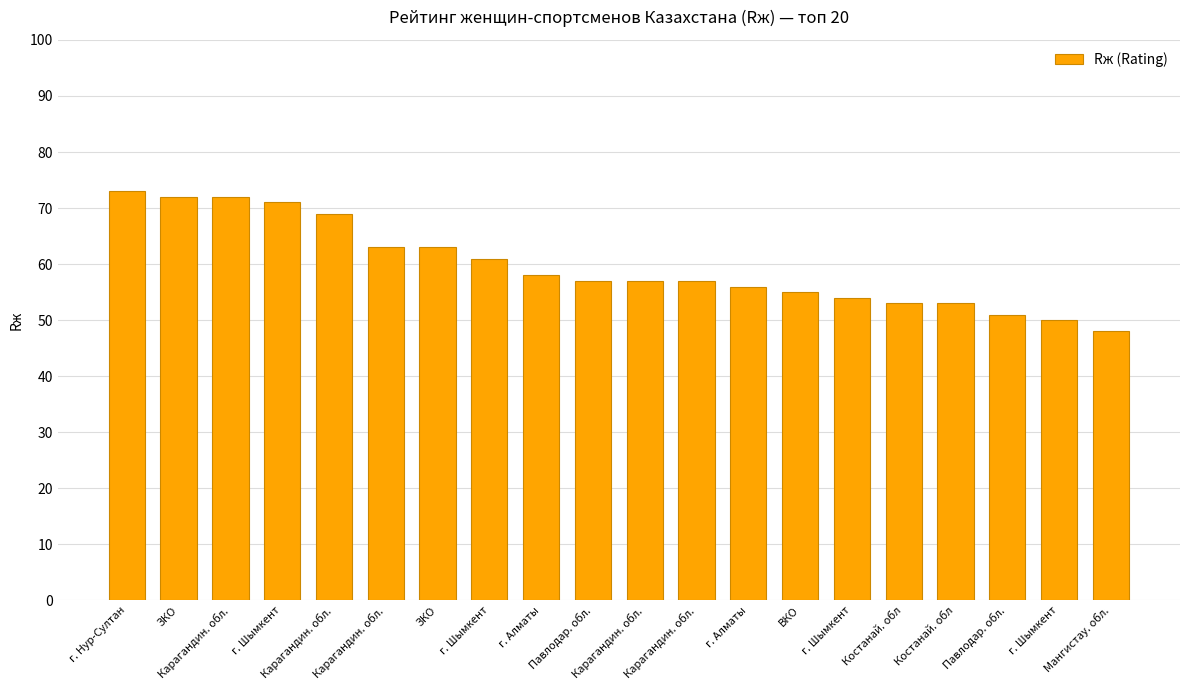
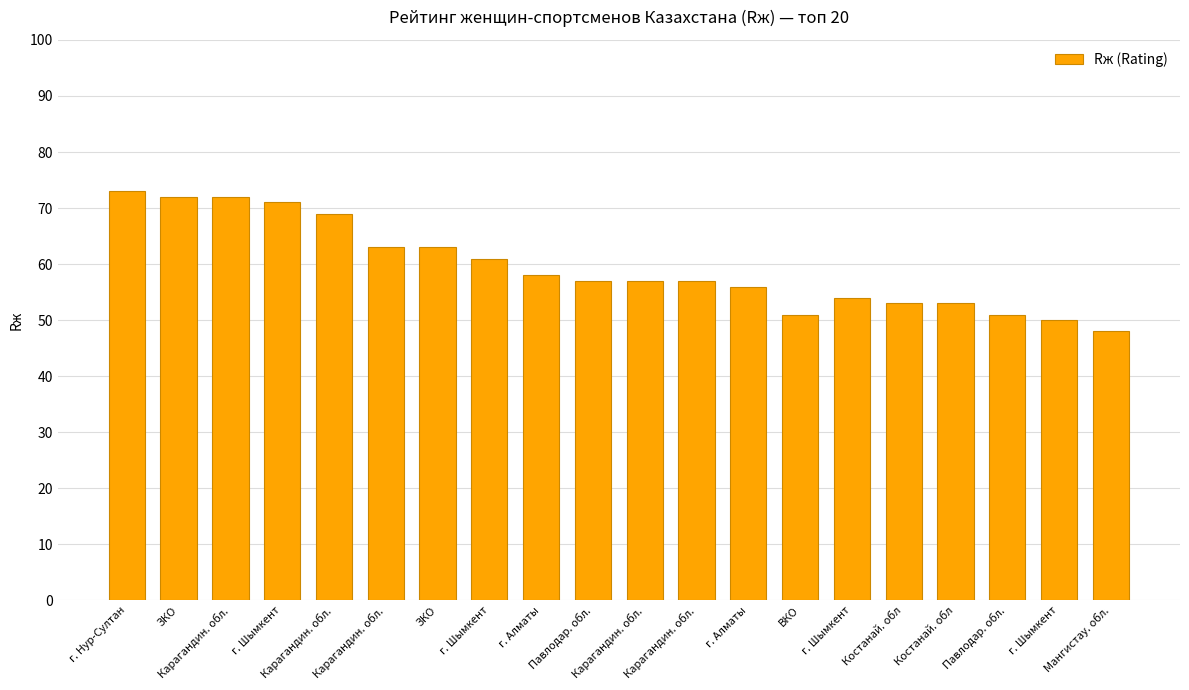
  {
    "г. Нур-Султан": 73,
-   "ВКО": 55,
+   "ВКО": 51,
    "Мангистау. обл.": 48
  }
